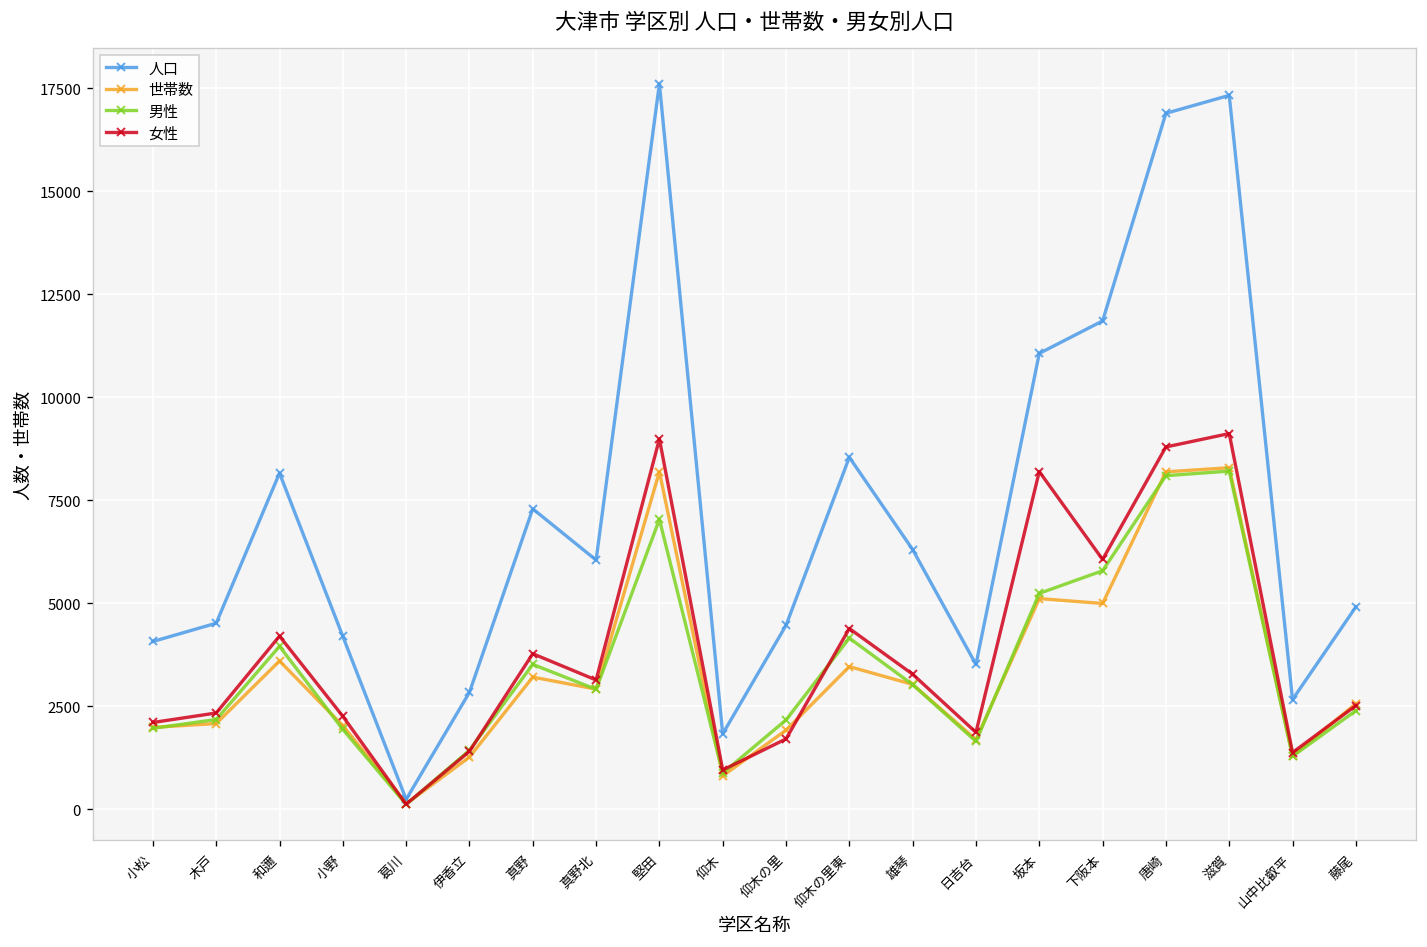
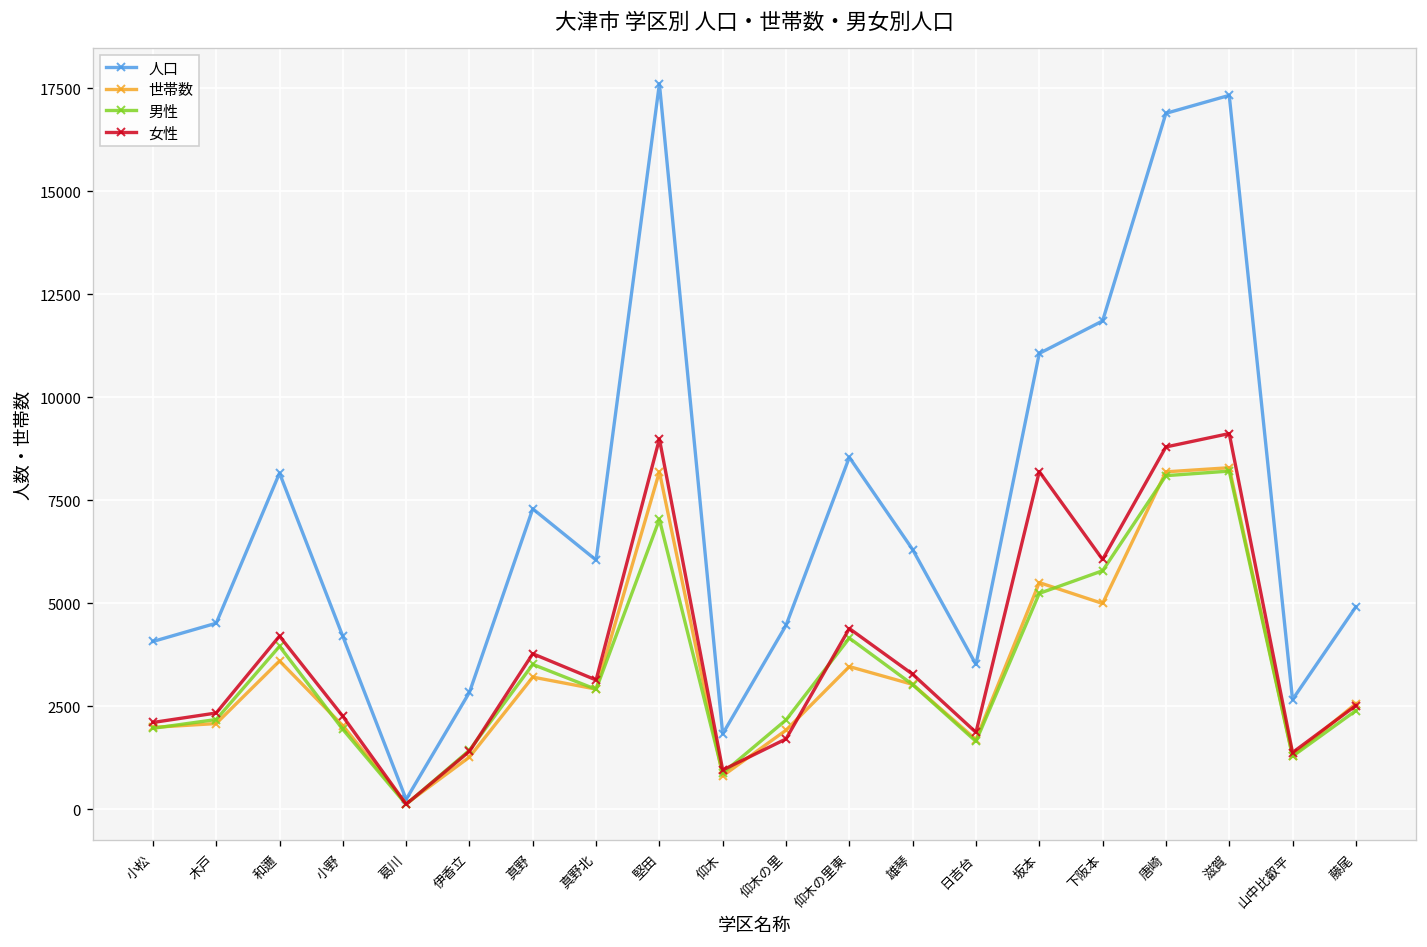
  {
    "人口": {
      "小松": 4100,
      "木戸": 4500,
      "和邇": 8200,
      "小野": 4200,
      "葛川": 200,
      "伊香立": 2800,
      "真野": 7300,
      "真野北": 6100,
      "堅田": 17600,
      "仰木": 1800,
      "仰木の里": 4500,
      "仰木の里東": 8500,
      "雄琴": 6300,
      "日吉台": 3500,
      "坂本": 11100,
      "下阪本": 11900,
      "唐崎": 16900,
      "滋賀": 17300,
      "山中比叡平": 2700,
      "藤尾": 4900
    },
    "世帯数": {
      "木戸": 2100,
      "和邇": 3600,
      "小野": 2000,
      "伊香立": 1300,
      "真野": 3200,
      "堅田": 8200,
      "仰木の里": 1900,
      "仰木の里東": 3500,
-     "坂本": 5100,
+     "坂本": 5500,
      "下阪本": 5000,
      "唐崎": 8200,
      "滋賀": 8300
    },
    "男性": {
      "木戸": 2200,
      "和邇": 4000,
      "小野": 1900,
      "真野": 3500,
      "堅田": 7000,
      "仰木の里": 2200,
      "仰木の里東": 4200,
      "坂本": 5200,
      "下阪本": 5800,
      "唐崎": 8100,
      "滋賀": 8200,
      "藤尾": 2400
    },
    "女性": {
      "小松": 2100,
      "木戸": 2300,
      "和邇": 4200,
      "小野": 2300,
      "真野": 3800,
      "真野北": 3100,
      "堅田": 9000,
      "仰木": 1000,
      "仰木の里": 1700,
      "仰木の里東": 4400,
      "雄琴": 3300,
      "日吉台": 1900,
      "坂本": 8200,
      "下阪本": 6100,
      "唐崎": 8800,
      "滋賀": 9100,
      "山中比叡平": 1400
    }
  }
